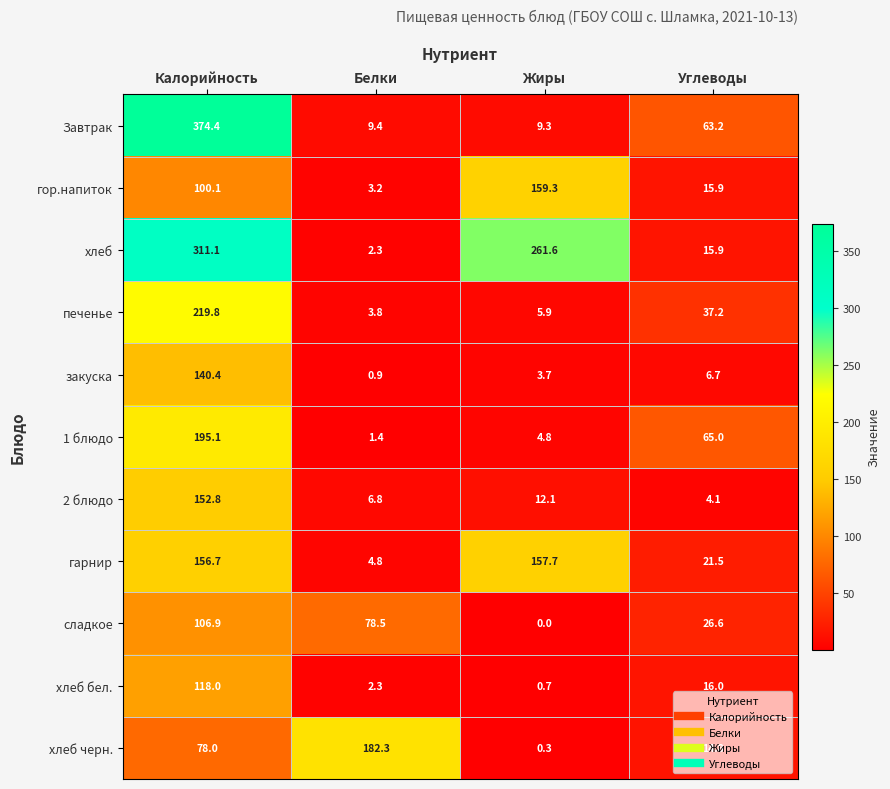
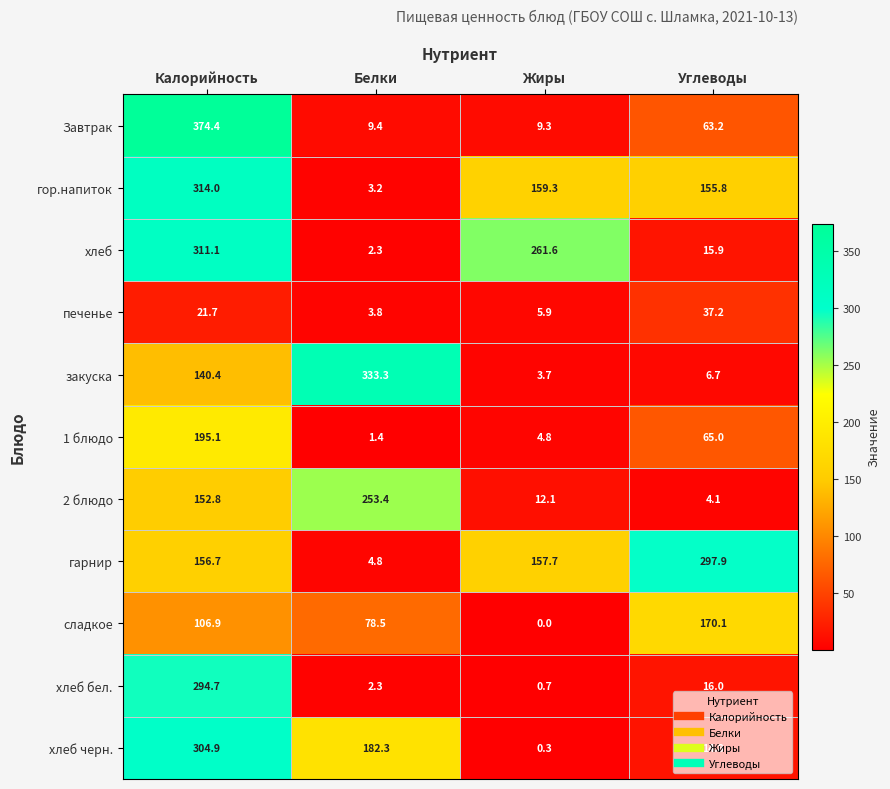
  {
    "Завтрак": {
      "Калорийность": 374.4,
      "Белки": 9.4,
      "Жиры": 9.3,
      "Углеводы": 63.2
    },
    "гор.напиток": {
-     "Калорийность": 100.1,
+     "Калорийность": 314.0,
      "Белки": 3.2,
      "Жиры": 159.3,
-     "Углеводы": 15.9
+     "Углеводы": 155.8
    },
    "хлеб": {
      "Калорийность": 311.1,
      "Белки": 2.3,
      "Жиры": 261.6,
      "Углеводы": 15.9
    },
    "печенье": {
-     "Калорийность": 219.8,
+     "Калорийность": 21.7,
      "Белки": 3.8,
      "Жиры": 5.9,
      "Углеводы": 37.2
    },
    "закуска": {
      "Калорийность": 140.4,
-     "Белки": 0.9,
+     "Белки": 333.3,
      "Жиры": 3.7,
      "Углеводы": 6.7
    },
    "1 блюдо": {
      "Калорийность": 195.1,
      "Белки": 1.4,
      "Жиры": 4.8,
      "Углеводы": 65.0
    },
    "2 блюдо": {
      "Калорийность": 152.8,
-     "Белки": 6.8,
+     "Белки": 253.4,
      "Жиры": 12.1,
      "Углеводы": 4.1
    },
    "гарнир": {
      "Калорийность": 156.7,
      "Белки": 4.8,
      "Жиры": 157.7,
-     "Углеводы": 21.5
+     "Углеводы": 297.9
    },
    "сладкое": {
      "Калорийность": 106.9,
      "Белки": 78.5,
      "Жиры": 0.0,
-     "Углеводы": 26.6
+     "Углеводы": 170.1
    },
    "хлеб бел.": {
-     "Калорийность": 118.0,
+     "Калорийность": 294.7,
      "Белки": 2.3,
      "Жиры": 0.7,
      "Углеводы": 16.0
    },
    "хлеб черн.": {
-     "Калорийность": 78.0,
+     "Калорийность": 304.9,
      "Белки": 182.3,
      "Жиры": 0.3
    }
  }
